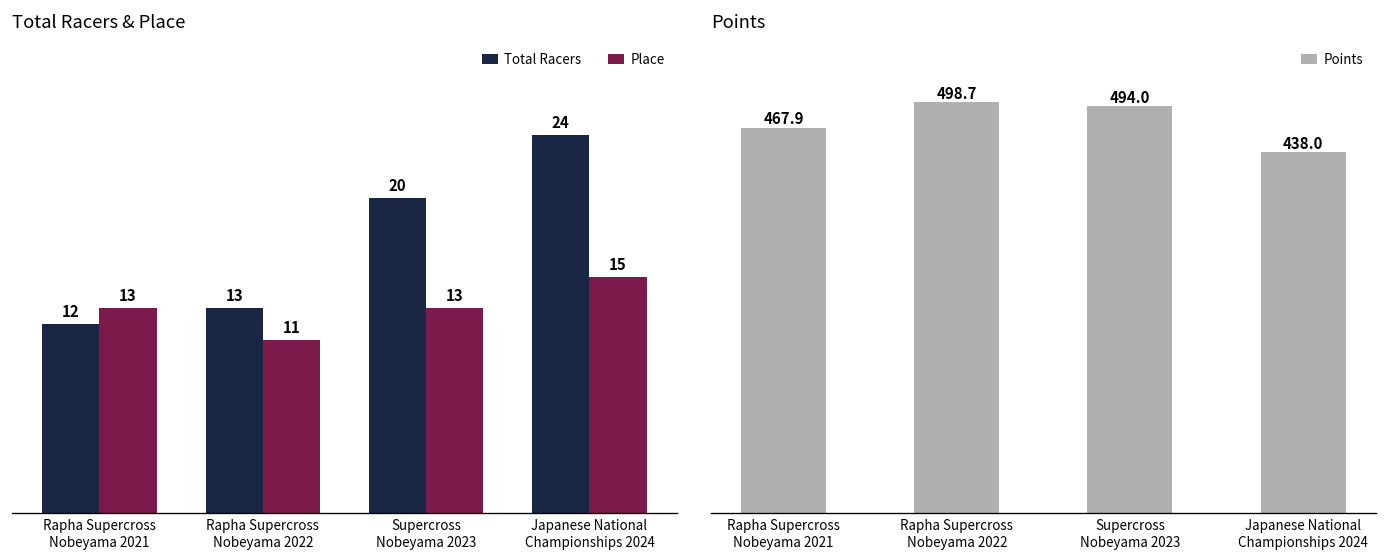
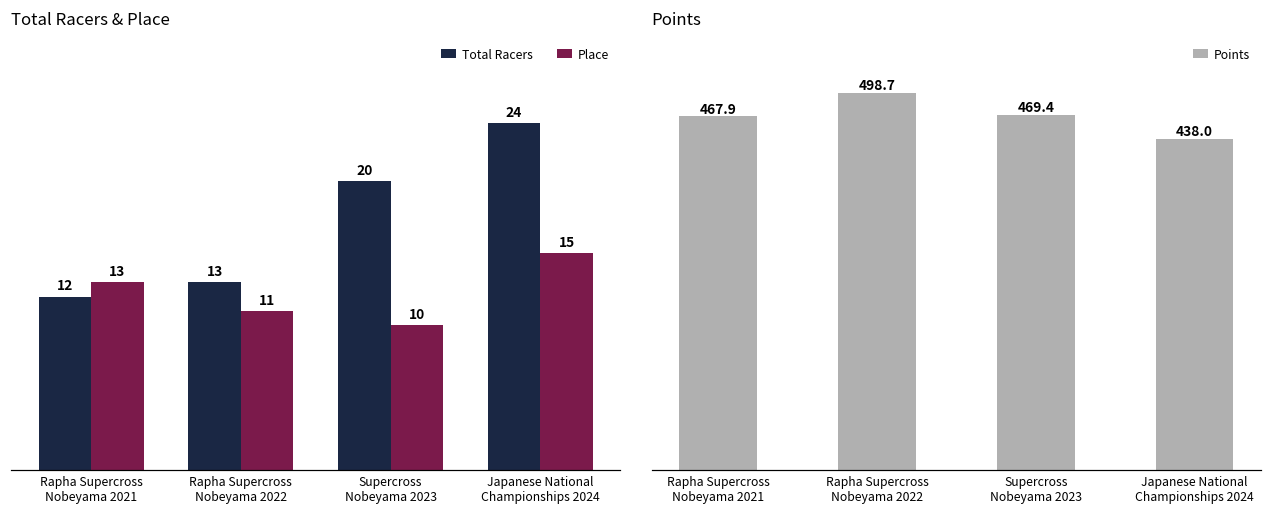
  {
    "Total Racers & Place": {
      "Total Racers": {
        "Rapha Supercross Nobeyama 2021": 12,
        "Rapha Supercross Nobeyama 2022": 13,
        "Supercross Nobeyama 2023": 20,
        "Japanese National Championships 2024": 24
      },
      "Place": {
        "Rapha Supercross Nobeyama 2021": 13,
        "Rapha Supercross Nobeyama 2022": 11,
-       "Supercross Nobeyama 2023": 13,
+       "Supercross Nobeyama 2023": 10,
        "Japanese National Championships 2024": 15
      }
    },
    "Points": {
      "Rapha Supercross Nobeyama 2021": 467.9,
      "Rapha Supercross Nobeyama 2022": 498.7,
-     "Supercross Nobeyama 2023": 494.0,
+     "Supercross Nobeyama 2023": 469.4,
      "Japanese National Championships 2024": 438.0
    }
  }
